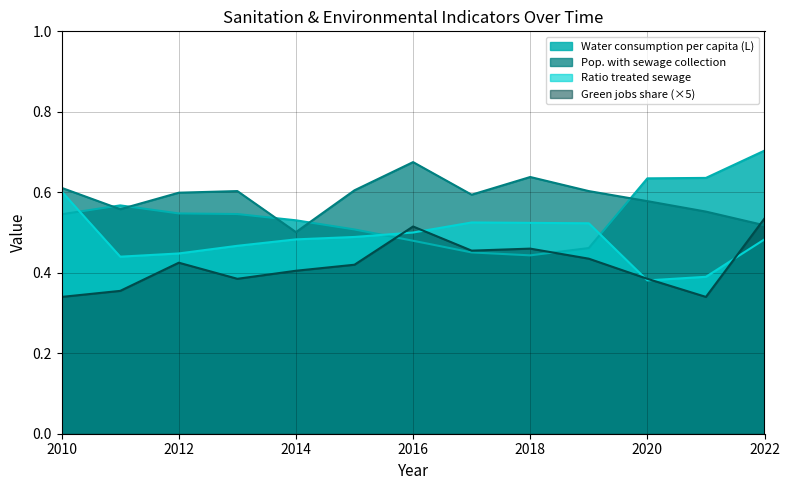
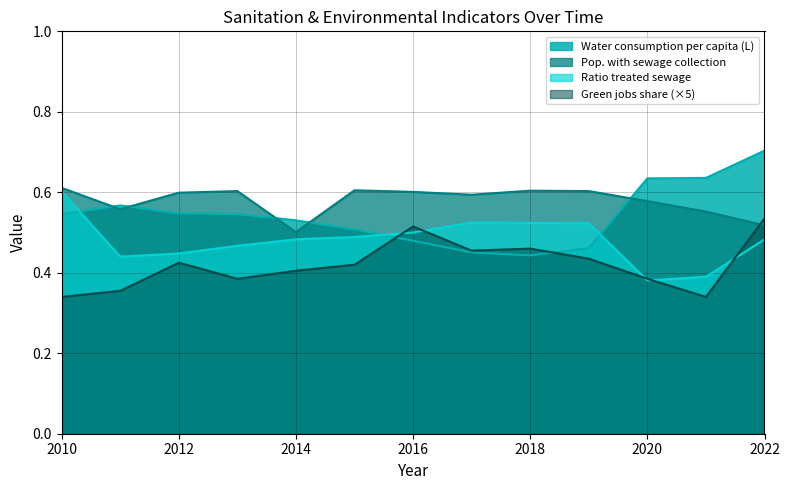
  {
    "Pop. with sewage collection": {
      "2010": 0.61,
      "2012": 0.60,
      "2014": 0.50,
-     "2016": 0.68,
-     "2018": 0.64,
+     "2016": 0.60,
+     "2018": 0.60,
      "2020": 0.58,
      "2022": 0.52
    },
    "Green jobs share (×5)": {
      "2010": 0.34,
      "2012": 0.43,
      "2014": 0.41,
      "2016": 0.52,
      "2018": 0.46,
      "2022": 0.54
    }
  }
